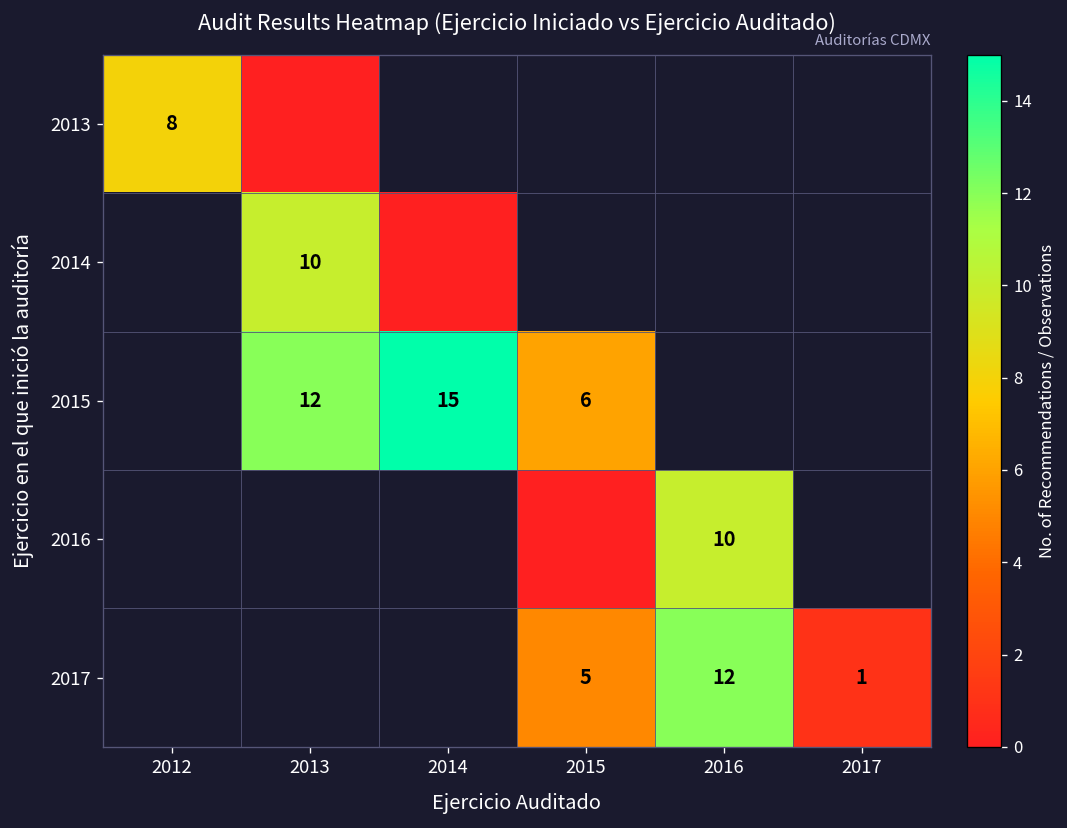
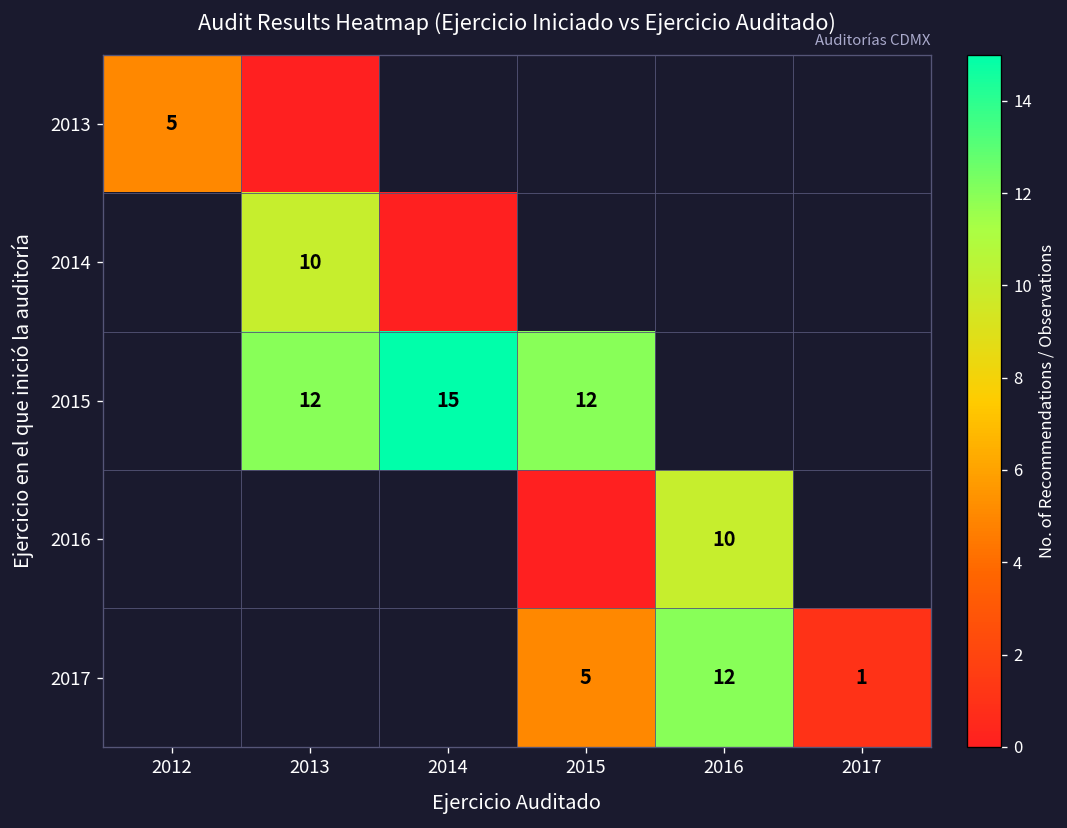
  {
    "2013": {
-     "2012": 8
+     "2012": 5
    },
    "2014": {
      "2013": 10
    },
    "2015": {
      "2013": 12,
      "2014": 15,
-     "2015": 6
+     "2015": 12
    },
    "2016": {
      "2016": 10
    },
    "2017": {
      "2015": 5,
      "2016": 12,
      "2017": 1
    }
  }
